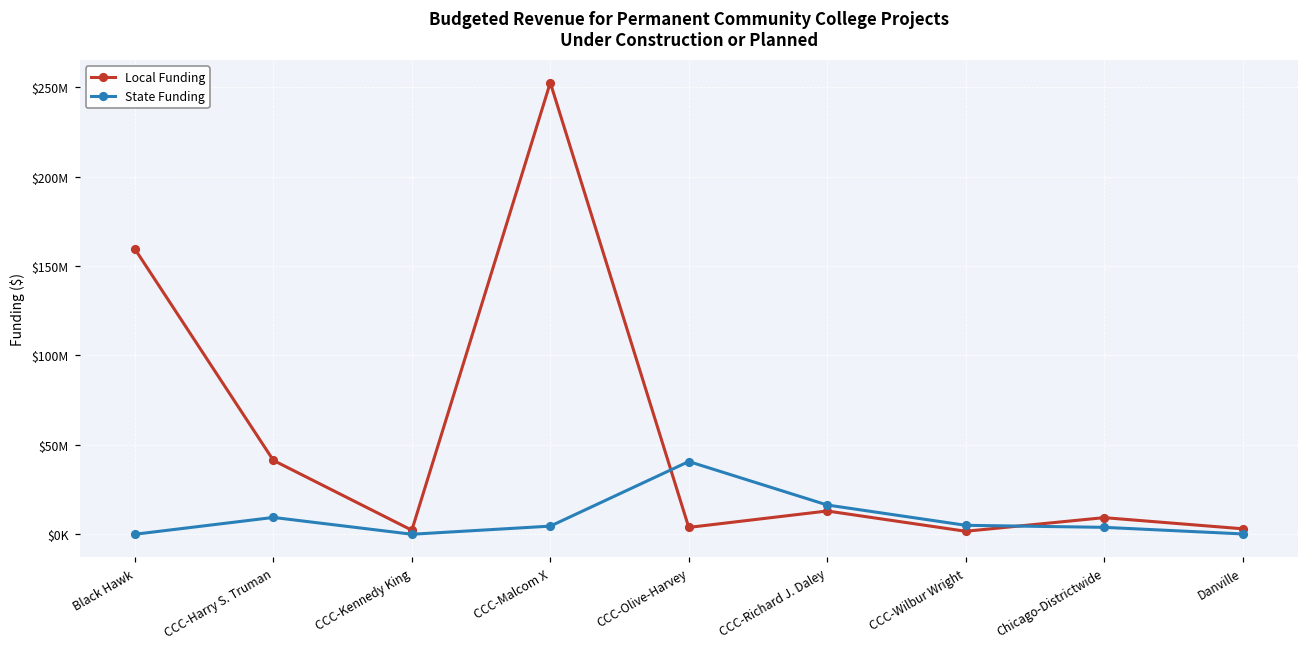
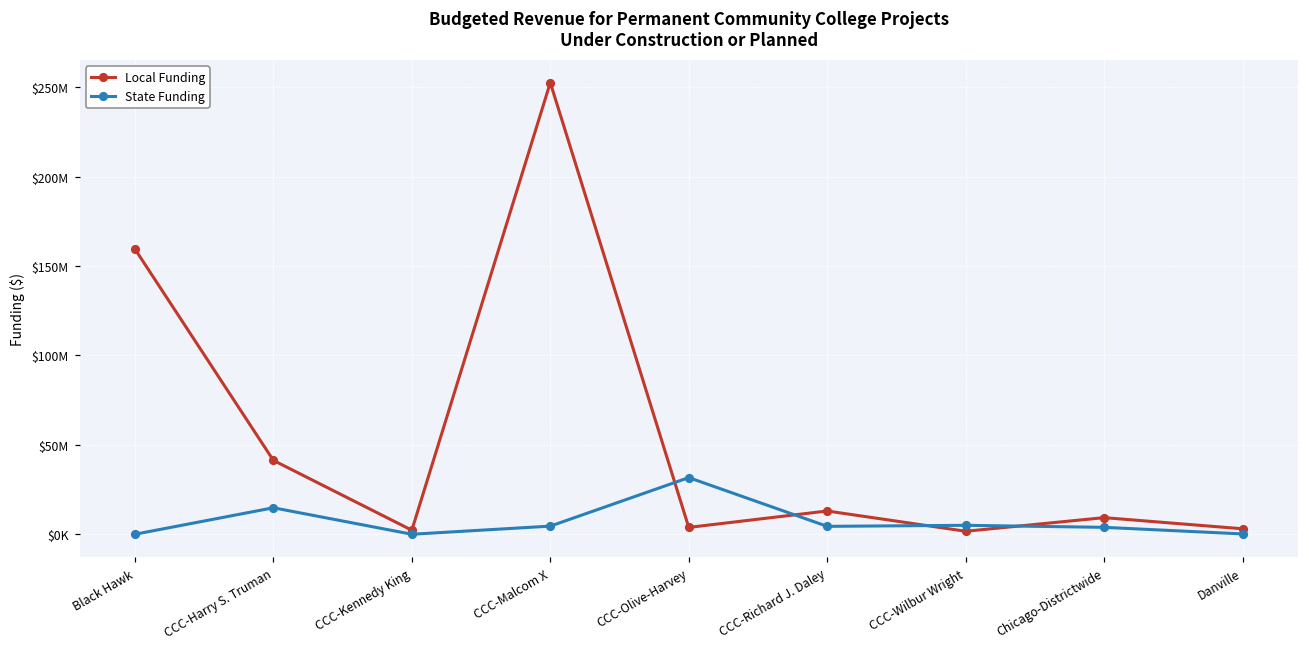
  {
    "Local Funding": {
      "Black Hawk": "$159000000",
      "CCC-Harry S. Truman": "$41000000",
      "CCC-Kennedy King": "$2000000",
      "CCC-Malcom X": "$253000000",
      "CCC-Olive-Harvey": "$4000000",
      "CCC-Richard J. Daley": "$13000000",
      "CCC-Wilbur Wright": "$2000000",
      "Chicago-Districtwide": "$9000000",
      "Danville": "$3000000"
    },
    "State Funding": {
      "Black Hawk": "$0",
-     "CCC-Harry S. Truman": "$9000000",
+     "CCC-Harry S. Truman": "$15000000",
      "CCC-Kennedy King": "$0",
      "CCC-Malcom X": "$5000000",
-     "CCC-Olive-Harvey": "$41000000",
-     "CCC-Richard J. Daley": "$16000000",
+     "CCC-Olive-Harvey": "$32000000",
+     "CCC-Richard J. Daley": "$4000000",
      "CCC-Wilbur Wright": "$5000000",
      "Chicago-Districtwide": "$4000000",
      "Danville": "$0"
    }
  }
